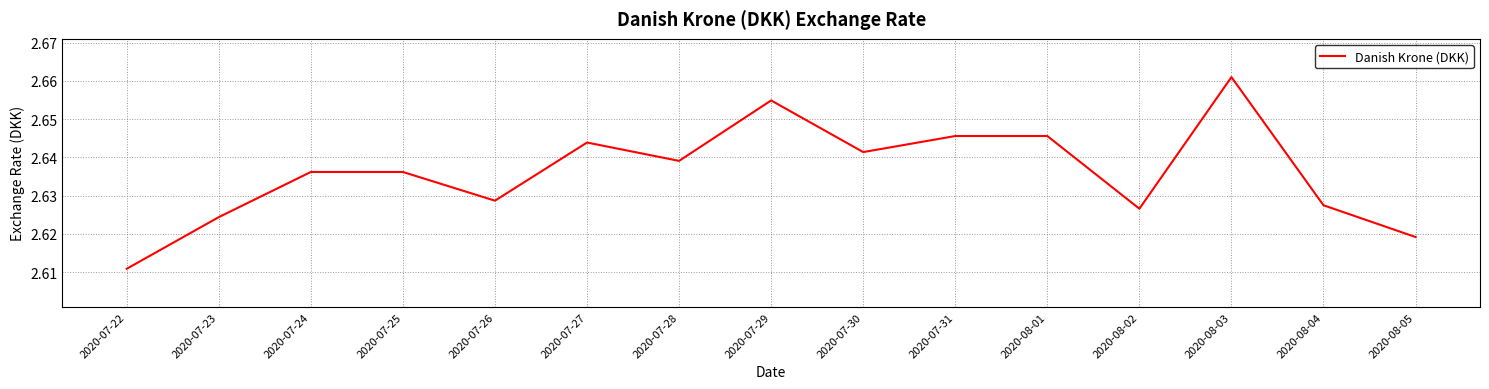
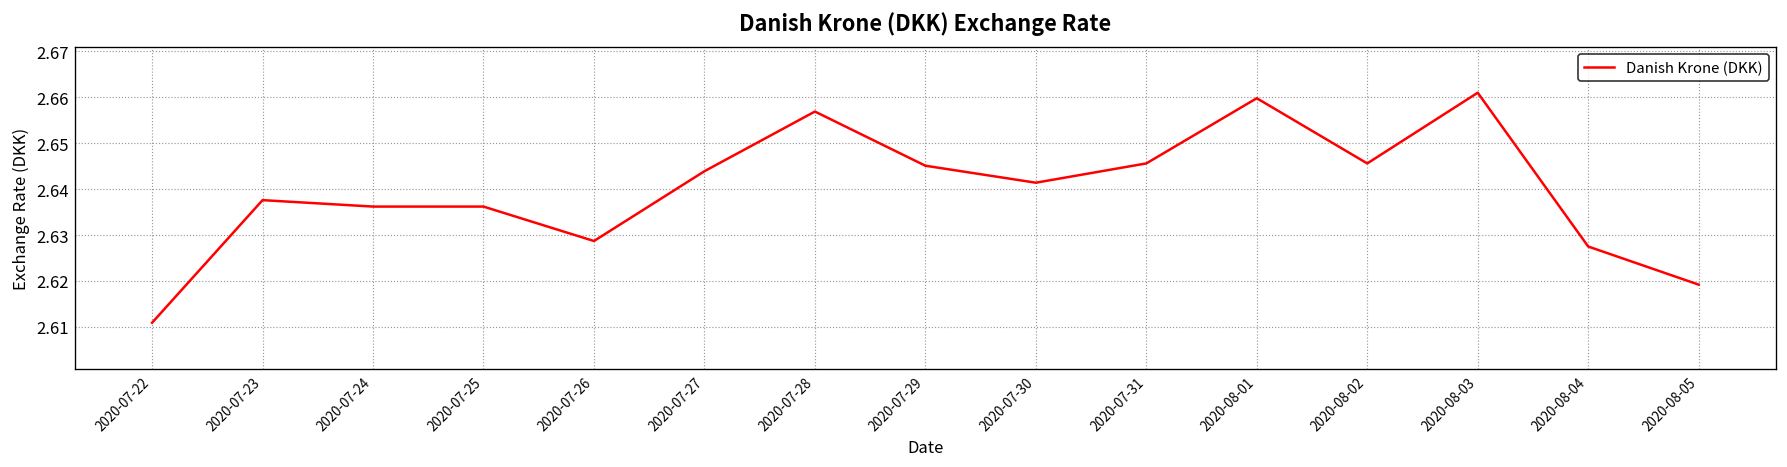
  {
    "2020-07-22": 2.611,
-   "2020-07-23": 2.624,
+   "2020-07-23": 2.638,
    "2020-07-24": 2.636,
    "2020-07-25": 2.636,
    "2020-07-26": 2.629,
    "2020-07-27": 2.644,
-   "2020-07-28": 2.639,
-   "2020-07-29": 2.655,
+   "2020-07-28": 2.657,
+   "2020-07-29": 2.645,
    "2020-07-30": 2.641,
    "2020-07-31": 2.646,
-   "2020-08-01": 2.646,
-   "2020-08-02": 2.627,
+   "2020-08-01": 2.660,
+   "2020-08-02": 2.646,
    "2020-08-03": 2.661,
    "2020-08-04": 2.628,
    "2020-08-05": 2.619
  }
